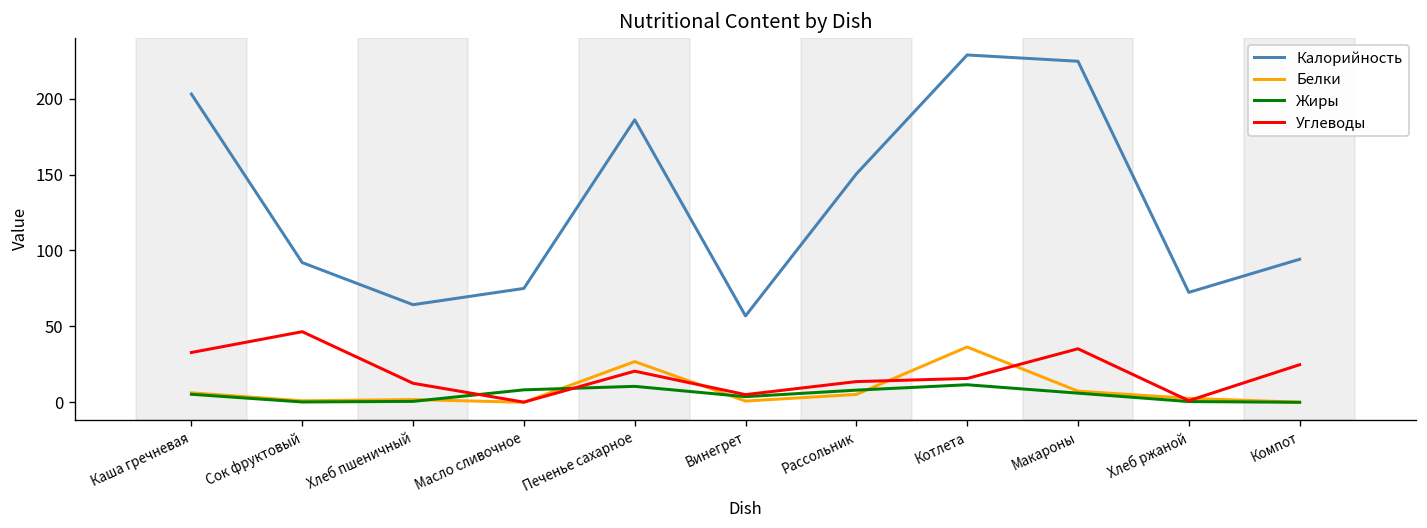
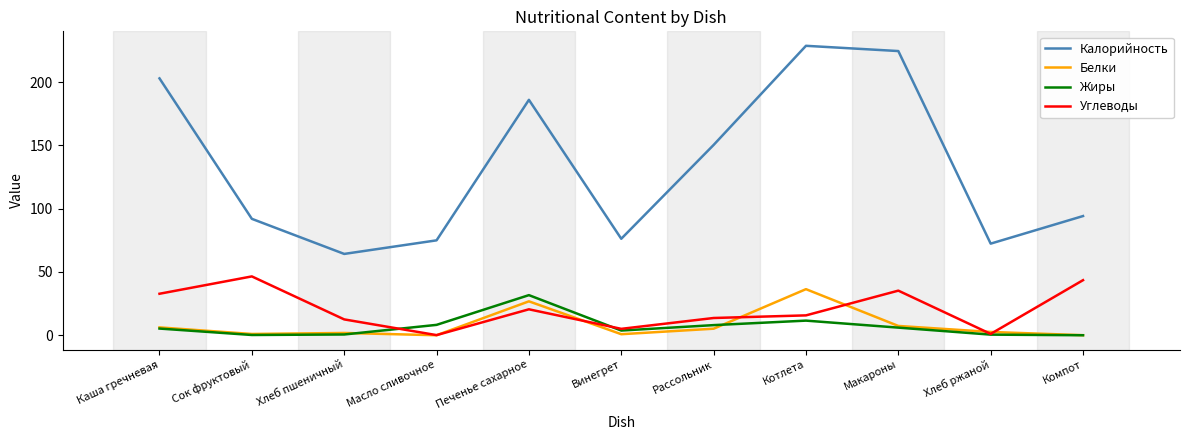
  {
    "Калорийность": {
      "Каша гречневая": 203,
      "Сок фруктовый": 92,
      "Хлеб пшеничный": 64,
      "Масло сливочное": 75,
      "Печенье сахарное": 186,
-     "Винегрет": 57,
+     "Винегрет": 76,
      "Рассольник": 150,
      "Котлета": 229,
      "Макароны": 225,
      "Хлеб ржаной": 72,
      "Компот": 94
    },
    "Белки": {
      "Печенье сахарное": 27,
      "Винегрет": 1,
      "Рассольник": 5,
      "Котлета": 36
    },
    "Жиры": {
      "Масло сливочное": 8,
-     "Печенье сахарное": 11,
+     "Печенье сахарное": 32,
      "Рассольник": 8,
      "Котлета": 12
    },
    "Углеводы": {
      "Каша гречневая": 33,
      "Сок фруктовый": 47,
      "Хлеб пшеничный": 13,
      "Печенье сахарное": 21,
      "Рассольник": 14,
      "Котлета": 16,
      "Макароны": 35,
-     "Компот": 25
+     "Компот": 44
    }
  }
